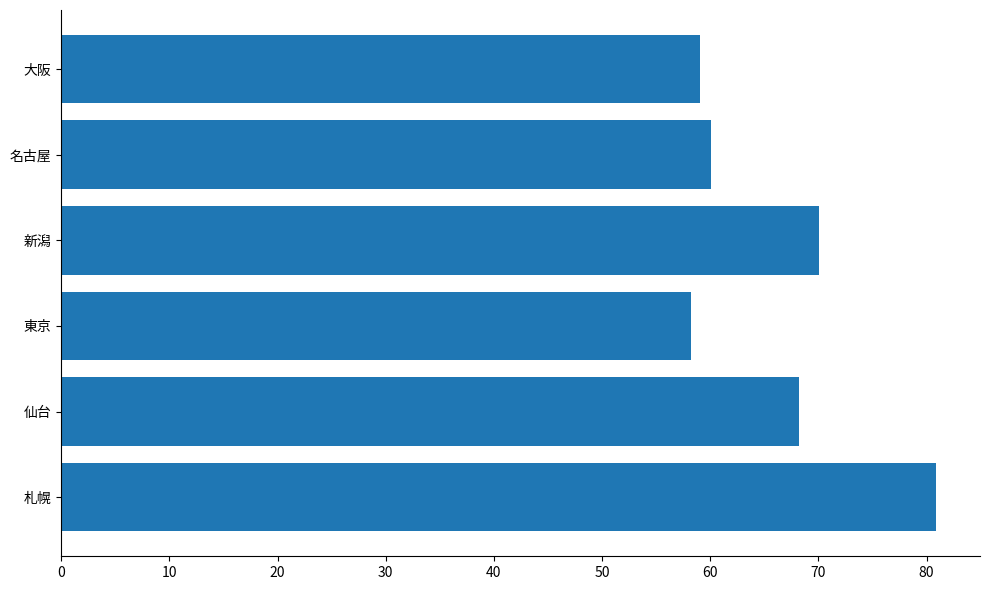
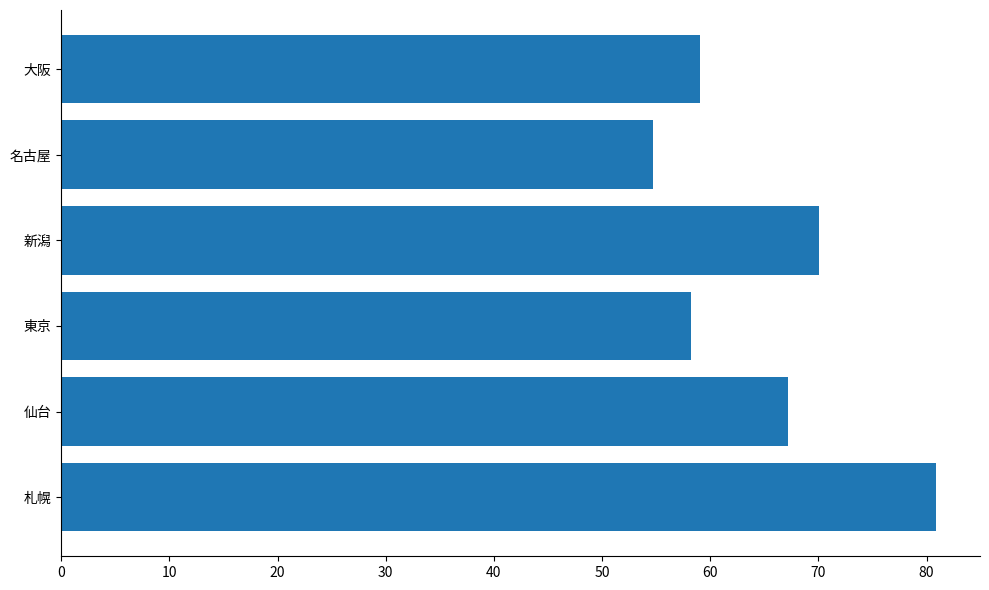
  {
    "大阪": 59.1,
-   "名古屋": 60.1,
+   "名古屋": 54.7,
    "新潟": 70.1,
    "東京": 58.2,
-   "仙台": 68.2,
+   "仙台": 67.2,
    "札幌": 80.9
  }
